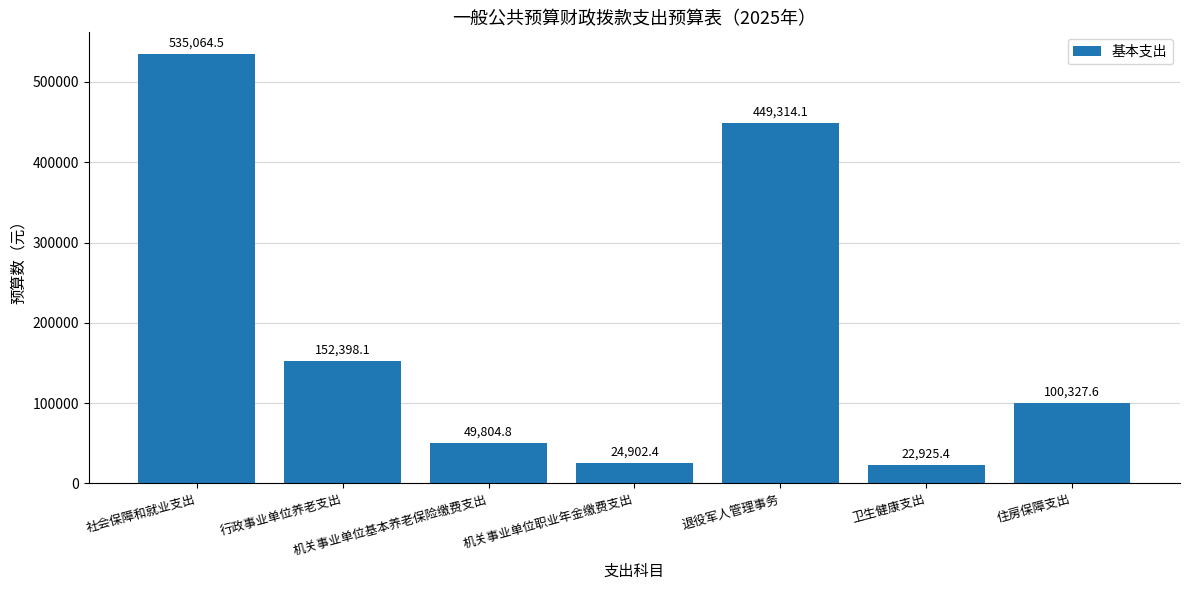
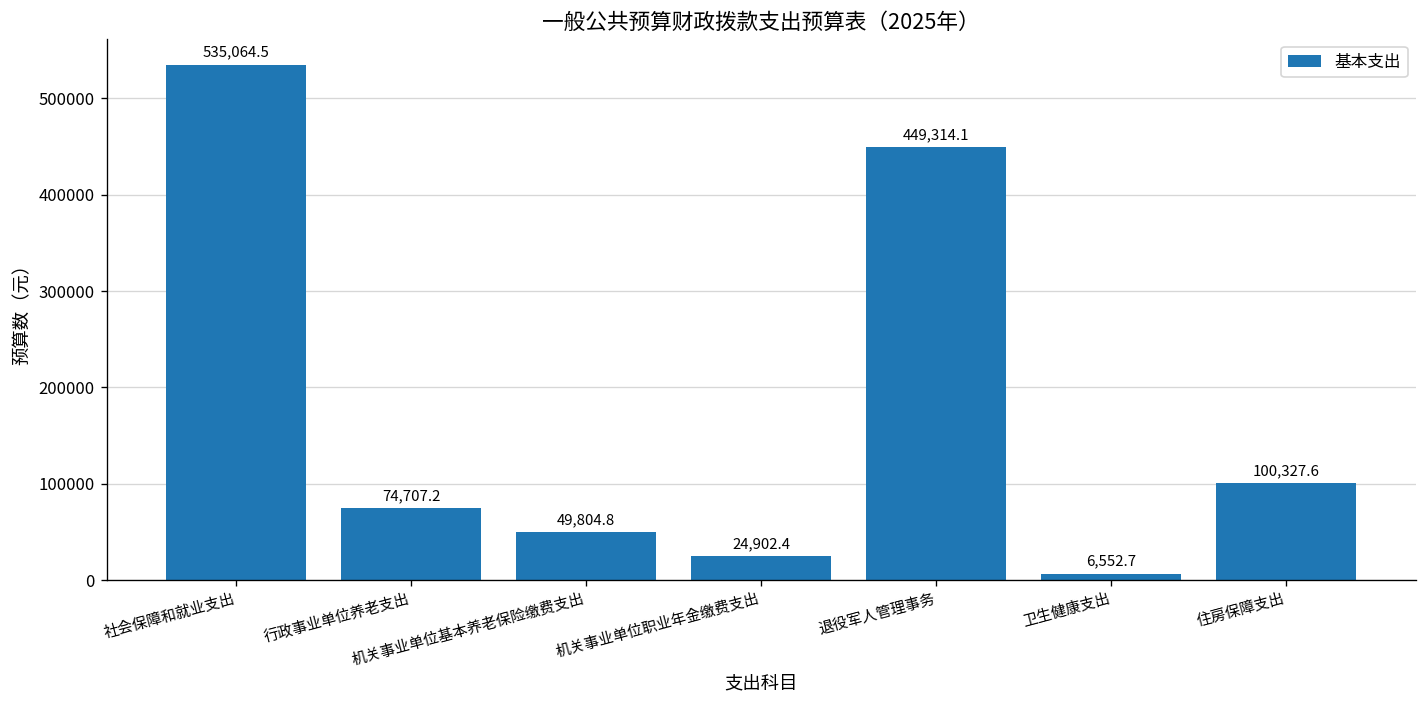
  {
    "社会保障和就业支出": "535,064.5",
-   "行政事业单位养老支出": "152,398.1",
+   "行政事业单位养老支出": "74,707.2",
    "机关事业单位基本养老保险缴费支出": "49,804.8",
    "机关事业单位职业年金缴费支出": "24,902.4",
    "退役军人管理事务": "449,314.1",
-   "卫生健康支出": "22,925.4",
+   "卫生健康支出": "6,552.7",
    "住房保障支出": "100,327.6"
  }
